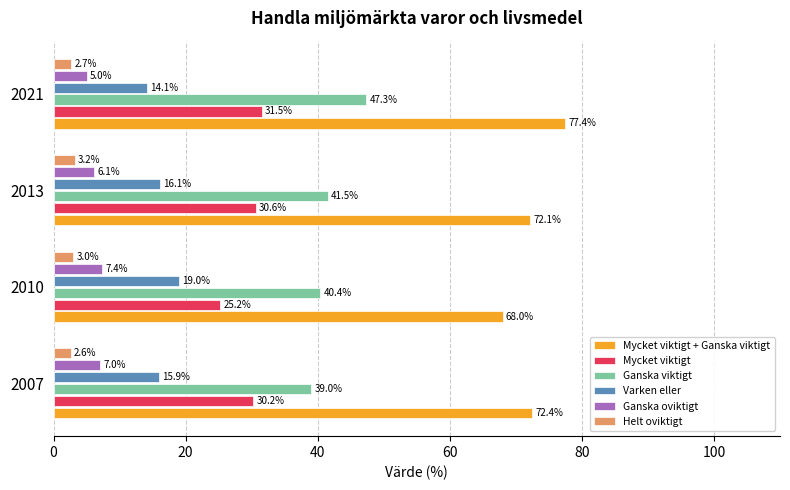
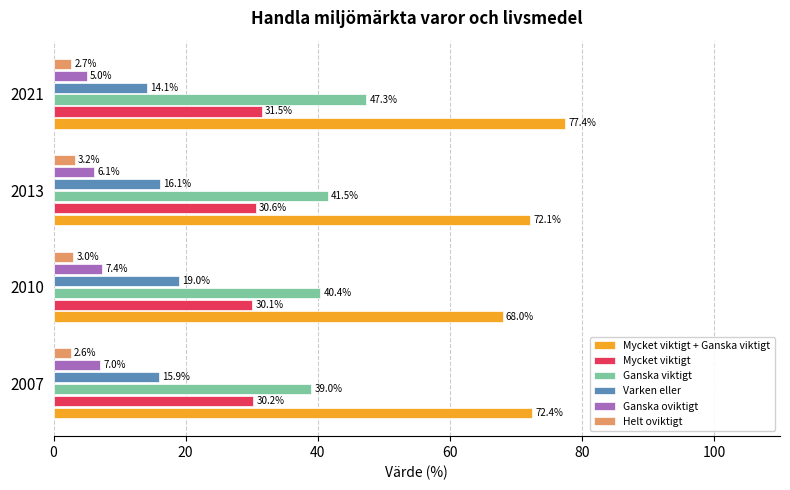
  {
    "Mycket viktigt + Ganska viktigt": {
      "2021": "77.4%",
      "2013": "72.1%",
      "2010": "68.0%",
      "2007": "72.4%"
    },
    "Mycket viktigt": {
      "2021": "31.5%",
      "2013": "30.6%",
-     "2010": "25.2%",
+     "2010": "30.1%",
      "2007": "30.2%"
    },
    "Ganska viktigt": {
      "2021": "47.3%",
      "2013": "41.5%",
      "2010": "40.4%",
      "2007": "39.0%"
    },
    "Varken eller": {
      "2021": "14.1%",
      "2013": "16.1%",
      "2010": "19.0%",
      "2007": "15.9%"
    },
    "Ganska oviktigt": {
      "2021": "5.0%",
      "2013": "6.1%",
      "2010": "7.4%",
      "2007": "7.0%"
    },
    "Helt oviktigt": {
      "2021": "2.7%",
      "2013": "3.2%",
      "2010": "3.0%",
      "2007": "2.6%"
    }
  }
